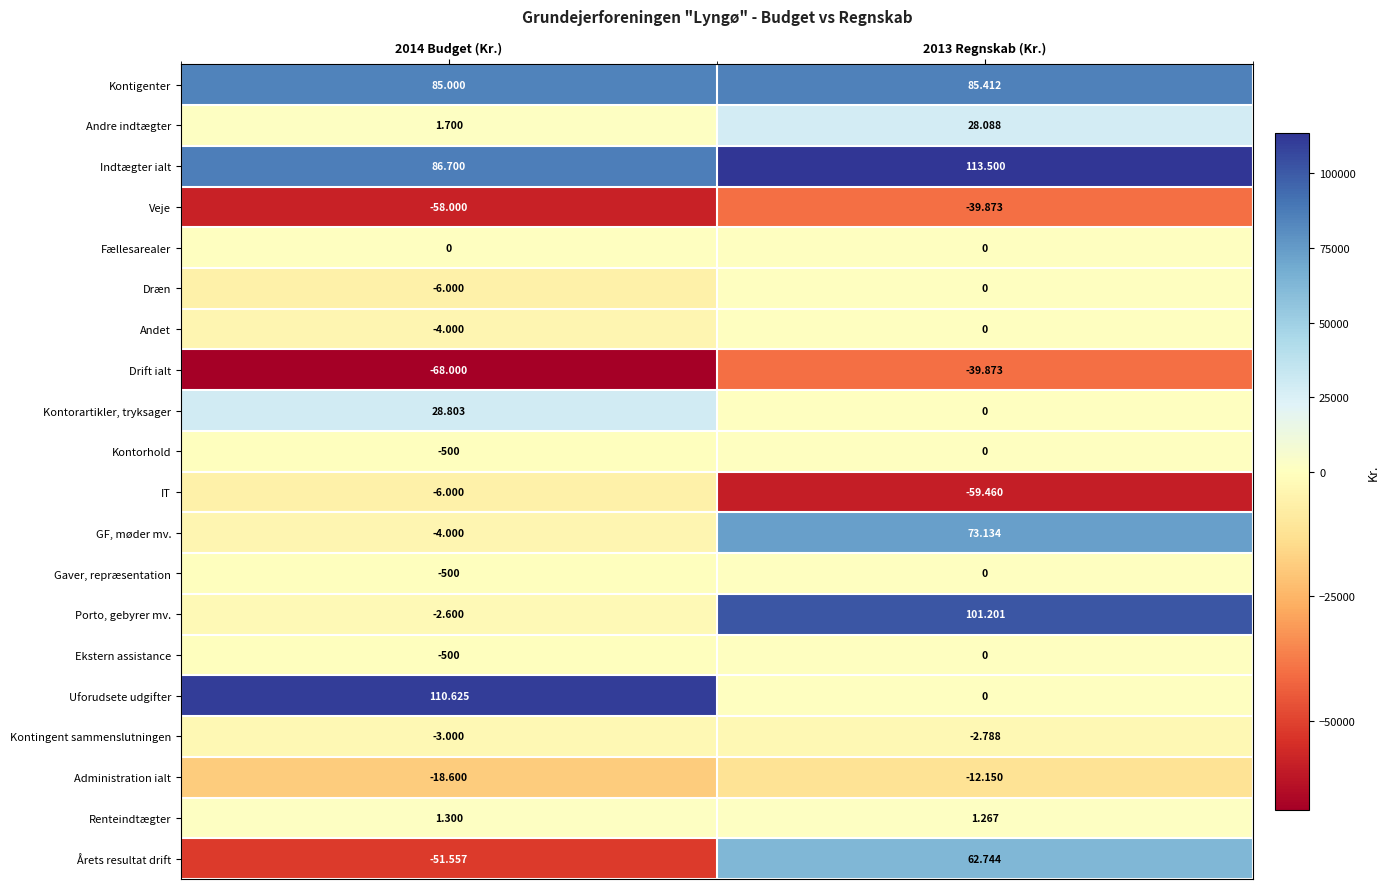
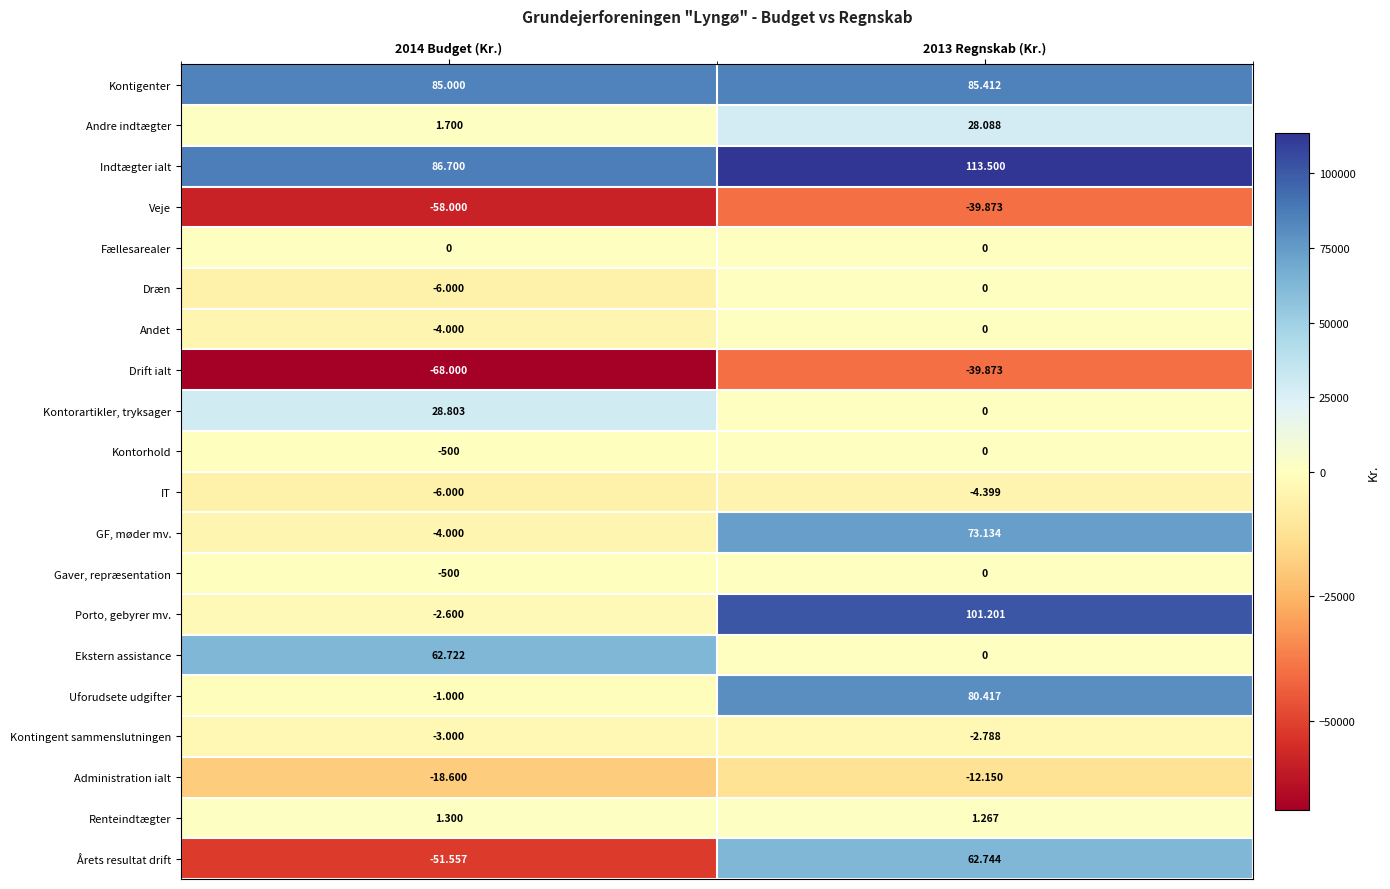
  {
    "Kontigenter": {
      "2014 Budget (Kr.)": 85.000,
      "2013 Regnskab (Kr.)": 85.412
    },
    "Andre indtægter": {
      "2014 Budget (Kr.)": 1.700,
      "2013 Regnskab (Kr.)": 28.088
    },
    "Indtægter ialt": {
      "2014 Budget (Kr.)": 86.700,
      "2013 Regnskab (Kr.)": 113.500
    },
    "Veje": {
      "2014 Budget (Kr.)": -58.000,
      "2013 Regnskab (Kr.)": -39.873
    },
    "Fællesarealer": {
      "2014 Budget (Kr.)": 0,
      "2013 Regnskab (Kr.)": 0
    },
    "Dræn": {
      "2014 Budget (Kr.)": -6.000,
      "2013 Regnskab (Kr.)": 0
    },
    "Andet": {
      "2014 Budget (Kr.)": -4.000,
      "2013 Regnskab (Kr.)": 0
    },
    "Drift ialt": {
      "2014 Budget (Kr.)": -68.000,
      "2013 Regnskab (Kr.)": -39.873
    },
    "Kontorartikler, tryksager": {
      "2014 Budget (Kr.)": 28.803,
      "2013 Regnskab (Kr.)": 0
    },
    "Kontorhold": {
      "2014 Budget (Kr.)": -500,
      "2013 Regnskab (Kr.)": 0
    },
    "IT": {
      "2014 Budget (Kr.)": -6.000,
-     "2013 Regnskab (Kr.)": -59.460
+     "2013 Regnskab (Kr.)": -4.399
    },
    "GF, møder mv.": {
      "2014 Budget (Kr.)": -4.000,
      "2013 Regnskab (Kr.)": 73.134
    },
    "Gaver, repræsentation": {
      "2014 Budget (Kr.)": -500,
      "2013 Regnskab (Kr.)": 0
    },
    "Porto, gebyrer mv.": {
      "2014 Budget (Kr.)": -2.600,
      "2013 Regnskab (Kr.)": 101.201
    },
    "Ekstern assistance": {
-     "2014 Budget (Kr.)": -500,
+     "2014 Budget (Kr.)": 62.722,
      "2013 Regnskab (Kr.)": 0
    },
    "Uforudsete udgifter": {
-     "2014 Budget (Kr.)": 110.625,
-     "2013 Regnskab (Kr.)": 0
+     "2014 Budget (Kr.)": -1.000,
+     "2013 Regnskab (Kr.)": 80.417
    },
    "Kontingent sammenslutningen": {
      "2014 Budget (Kr.)": -3.000,
      "2013 Regnskab (Kr.)": -2.788
    },
    "Administration ialt": {
      "2014 Budget (Kr.)": -18.600,
      "2013 Regnskab (Kr.)": -12.150
    },
    "Renteindtægter": {
      "2014 Budget (Kr.)": 1.300,
      "2013 Regnskab (Kr.)": 1.267
    },
    "Årets resultat drift": {
      "2014 Budget (Kr.)": -51.557,
      "2013 Regnskab (Kr.)": 62.744
    }
  }
